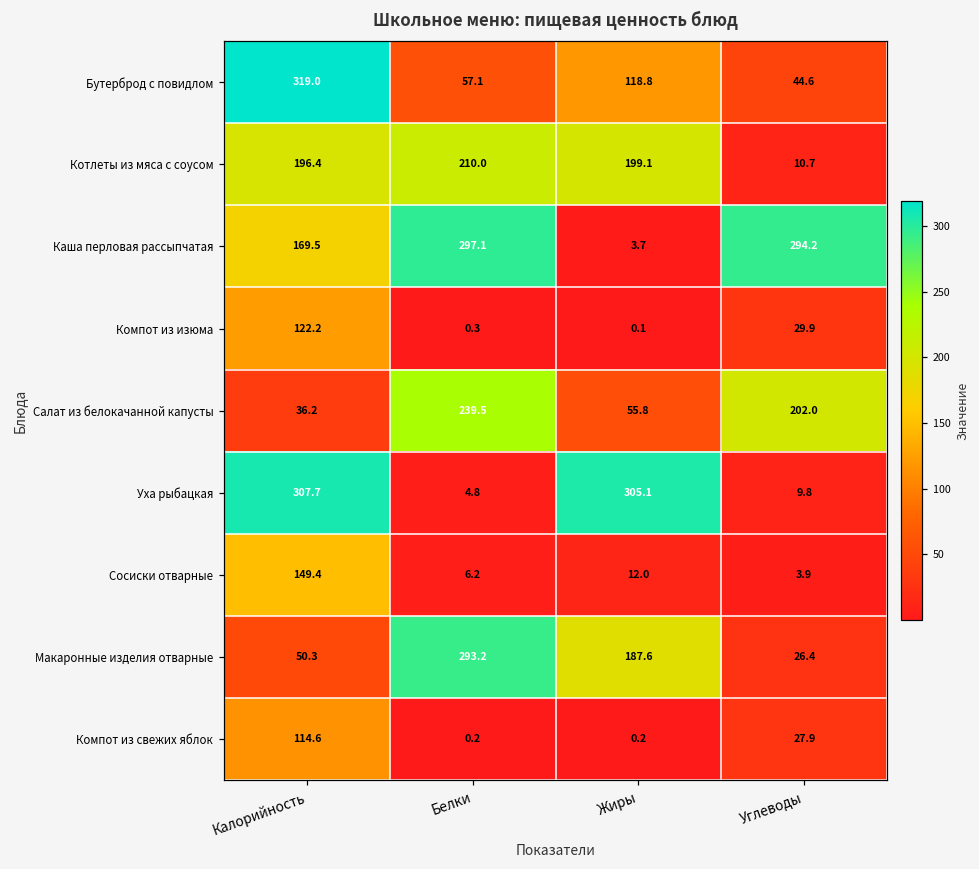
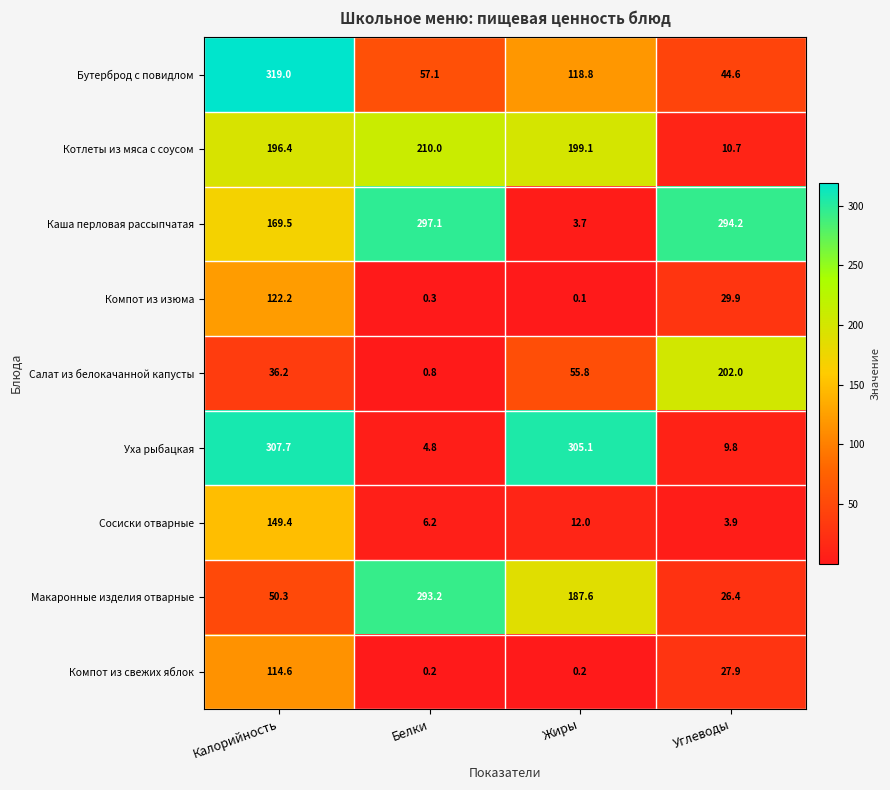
  {
    "Бутерброд с повидлом": {
      "Калорийность": 319.0,
      "Белки": 57.1,
      "Жиры": 118.8,
      "Углеводы": 44.6
    },
    "Котлеты из мяса с соусом": {
      "Калорийность": 196.4,
      "Белки": 210.0,
      "Жиры": 199.1,
      "Углеводы": 10.7
    },
    "Каша перловая рассыпчатая": {
      "Калорийность": 169.5,
      "Белки": 297.1,
      "Жиры": 3.7,
      "Углеводы": 294.2
    },
    "Компот из изюма": {
      "Калорийность": 122.2,
      "Белки": 0.3,
      "Жиры": 0.1,
      "Углеводы": 29.9
    },
    "Салат из белокачанной капусты": {
      "Калорийность": 36.2,
-     "Белки": 239.5,
+     "Белки": 0.8,
      "Жиры": 55.8,
      "Углеводы": 202.0
    },
    "Уха рыбацкая": {
      "Калорийность": 307.7,
      "Белки": 4.8,
      "Жиры": 305.1,
      "Углеводы": 9.8
    },
    "Сосиски отварные": {
      "Калорийность": 149.4,
      "Белки": 6.2,
      "Жиры": 12.0,
      "Углеводы": 3.9
    },
    "Макаронные изделия отварные": {
      "Калорийность": 50.3,
      "Белки": 293.2,
      "Жиры": 187.6,
      "Углеводы": 26.4
    },
    "Компот из свежих яблок": {
      "Калорийность": 114.6,
      "Белки": 0.2,
      "Жиры": 0.2,
      "Углеводы": 27.9
    }
  }
